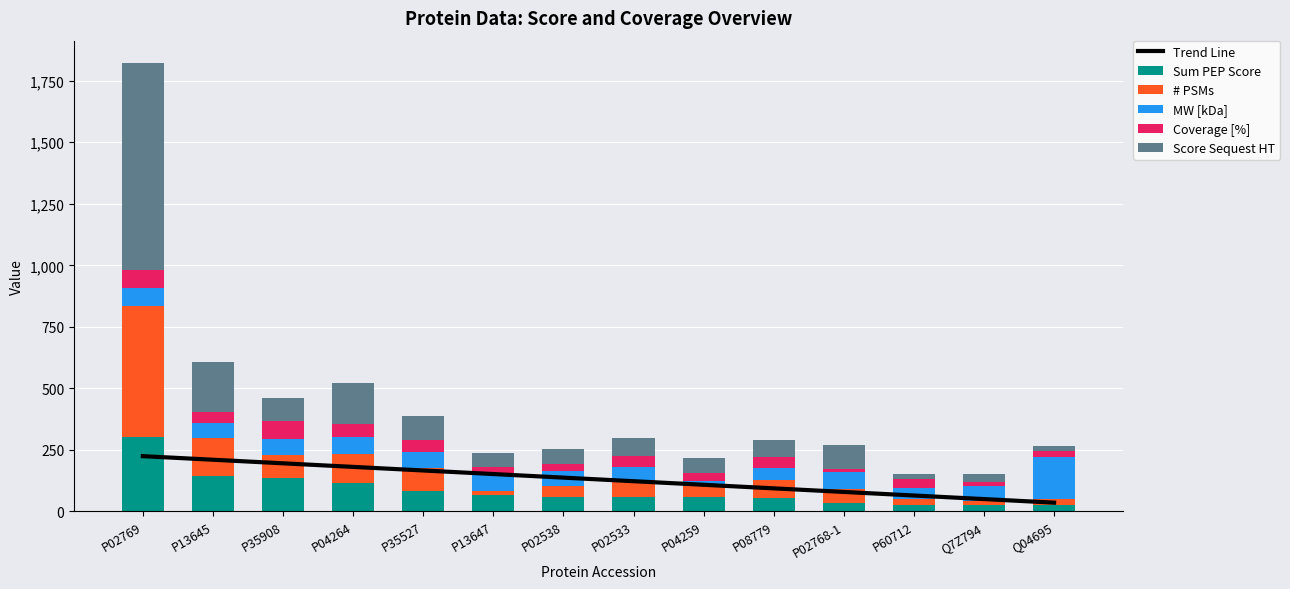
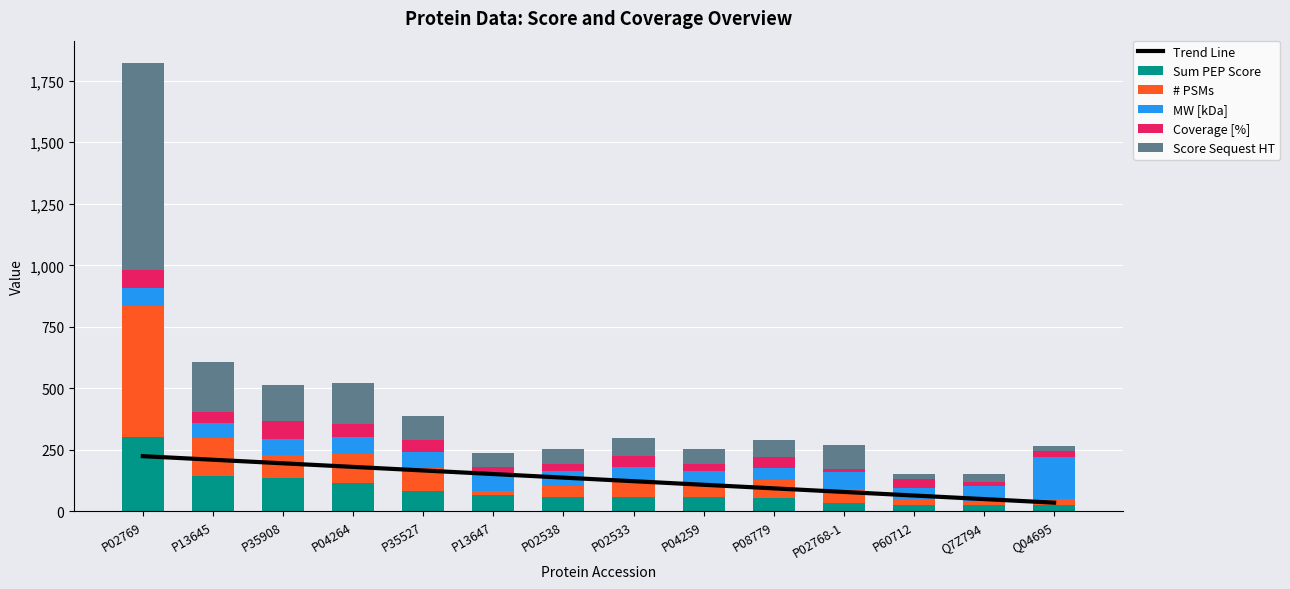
  {
    "Trend Line": {
      "P02769": 220,
      "P13645": 210,
      "P35908": 200,
      "P04264": 180,
      "P35527": 170,
      "P13647": 150,
      "P02538": 140,
      "P02533": 120,
      "P04259": 110,
      "P08779": 90,
      "P02768-1": 80,
      "P60712": 60,
      "Q7Z794": 50,
      "Q04695": 40
    },
    "Sum PEP Score": {
      "P02769": 300,
      "P13645": 140,
      "P35908": 130,
      "P04264": 120,
      "P35527": 80,
      "P13647": 70,
      "P02538": 60,
      "P02533": 60,
      "P04259": 60,
      "P08779": 50,
      "P02768-1": 30,
      "P60712": 30,
      "Q7Z794": 30,
      "Q04695": 30
    },
    "# PSMs": {
      "P02769": 540,
      "P13645": 160,
      "P35908": 100,
      "P04264": 120,
      "P35527": 100,
      "P13647": 20,
      "P02538": 40,
      "P02533": 70,
      "P04259": 50,
      "P08779": 70,
      "P02768-1": 60,
      "P60712": 30,
      "Q7Z794": 20,
      "Q04695": 30
    },
    "MW [kDa]": {
      "P02769": 70,
      "P13645": 60,
      "P35908": 70,
      "P04264": 70,
      "P35527": 60,
      "P13647": 60,
      "P02538": 60,
      "P02533": 50,
-     "P04259": 20,
+     "P04259": 60,
      "P08779": 50,
      "P02768-1": 70,
      "P60712": 40,
      "Q7Z794": 60,
      "Q04695": 170
    },
    "Coverage [%]": {
      "P02769": 80,
      "P13645": 50,
      "P35908": 70,
      "P04264": 50,
      "P35527": 50,
      "P13647": 30,
      "P02538": 30,
      "P02533": 40,
      "P04259": 30,
      "P08779": 40,
      "P60712": 40,
      "Q7Z794": 10,
      "Q04695": 30
    },
    "Score Sequest HT": {
      "P02769": 840,
      "P13645": 200,
-     "P35908": 90,
+     "P35908": 150,
      "P04264": 170,
      "P35527": 100,
      "P13647": 60,
      "P02538": 60,
      "P02533": 80,
      "P04259": 60,
      "P08779": 70,
      "P02768-1": 100,
      "P60712": 20,
      "Q7Z794": 30,
      "Q04695": 20
    }
  }
